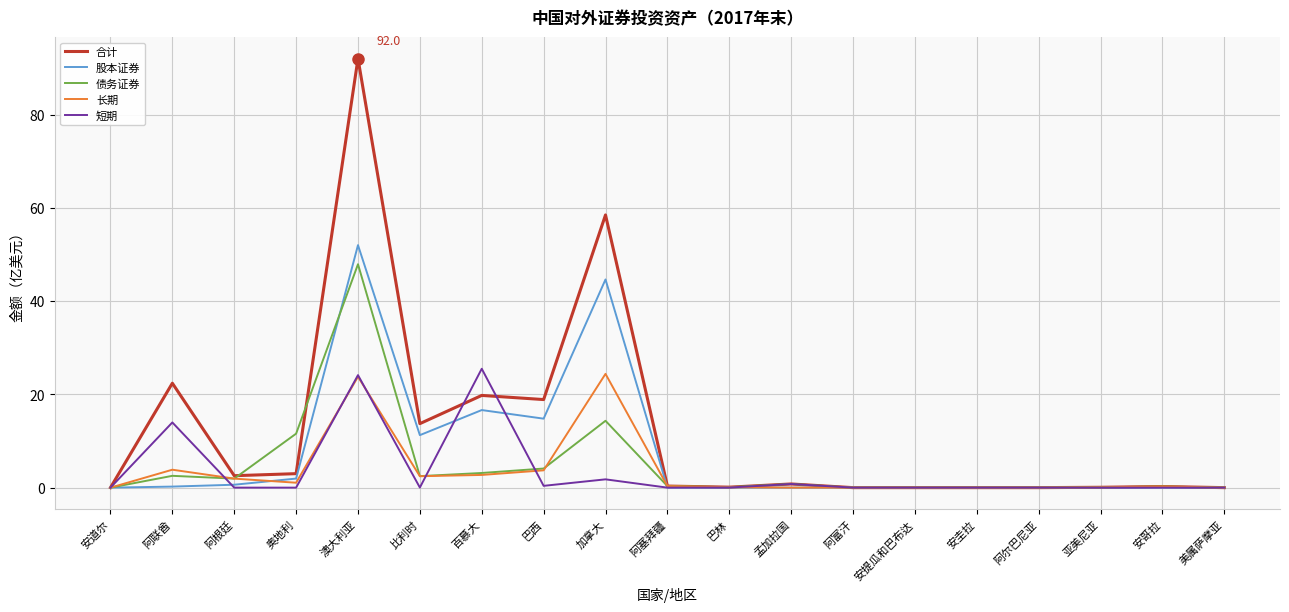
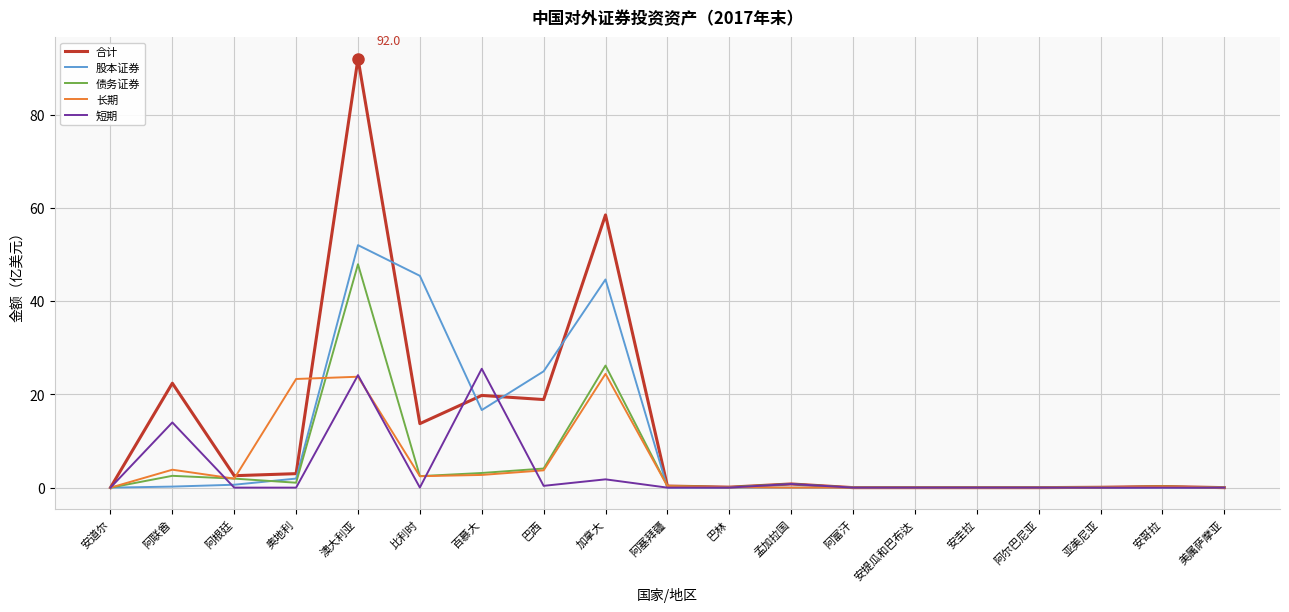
  {
    "股本证券": {
      "阿联酋": 0,
      "阿根廷": 1,
      "奥地利": 2,
      "澳大利亚": 52,
-     "比利时": 11,
+     "比利时": 45,
      "百慕大": 17,
-     "巴西": 15,
+     "巴西": 25,
      "加拿大": 45
    },
    "债务证券": {
      "阿联酋": 3,
-     "奥地利": 12,
+     "奥地利": 1,
      "澳大利亚": 48,
-     "加拿大": 14
+     "加拿大": 26
    },
    "长期": {
      "阿联酋": 4,
-     "奥地利": 1,
+     "奥地利": 23,
      "加拿大": 24
    },
    "短期": {
      "阿联酋": 14,
      "阿根廷": 0,
      "奥地利": 0,
      "比利时": 0,
      "百慕大": 26,
      "巴西": 0,
      "加拿大": 2
    }
  }
